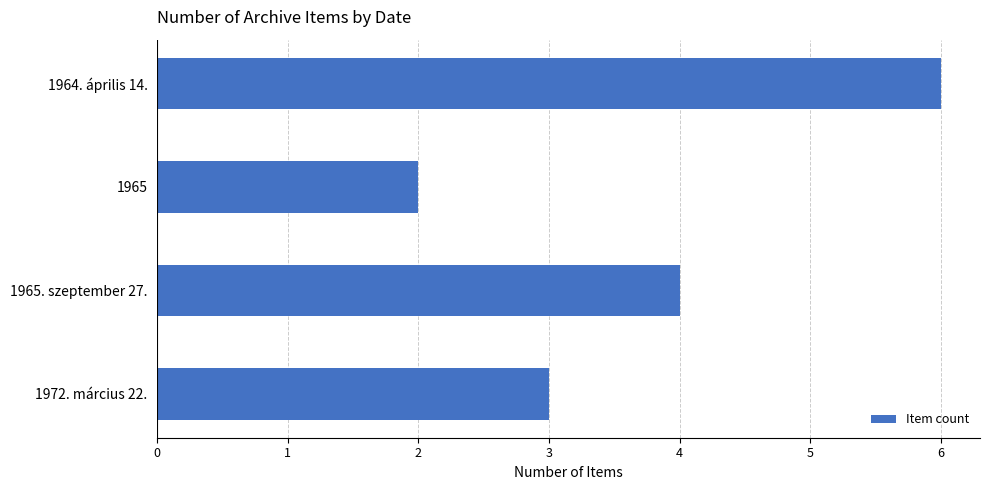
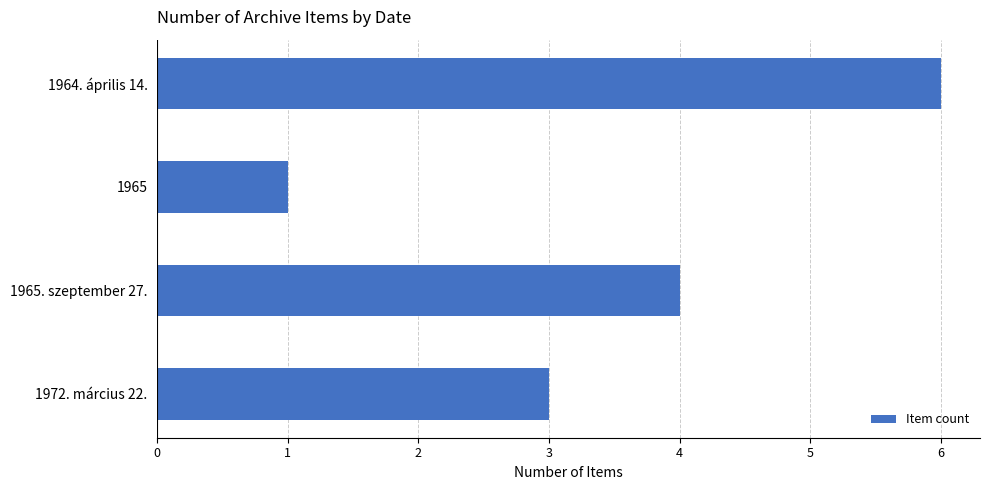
  {
    "1964. április 14.": 6,
-   "1965": 2,
+   "1965": 1,
    "1965. szeptember 27.": 4,
    "1972. március 22.": 3
  }
